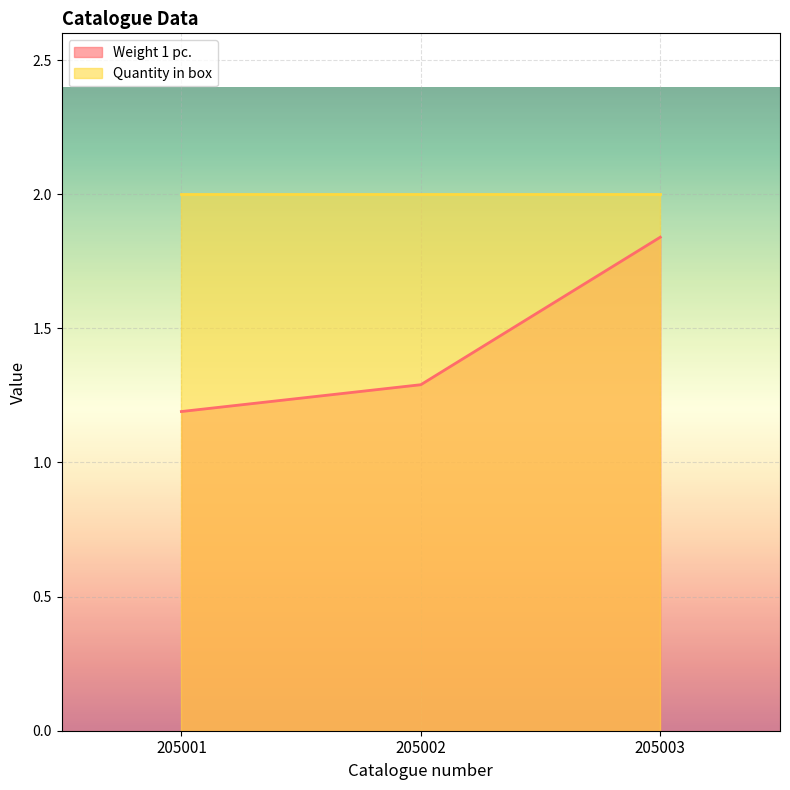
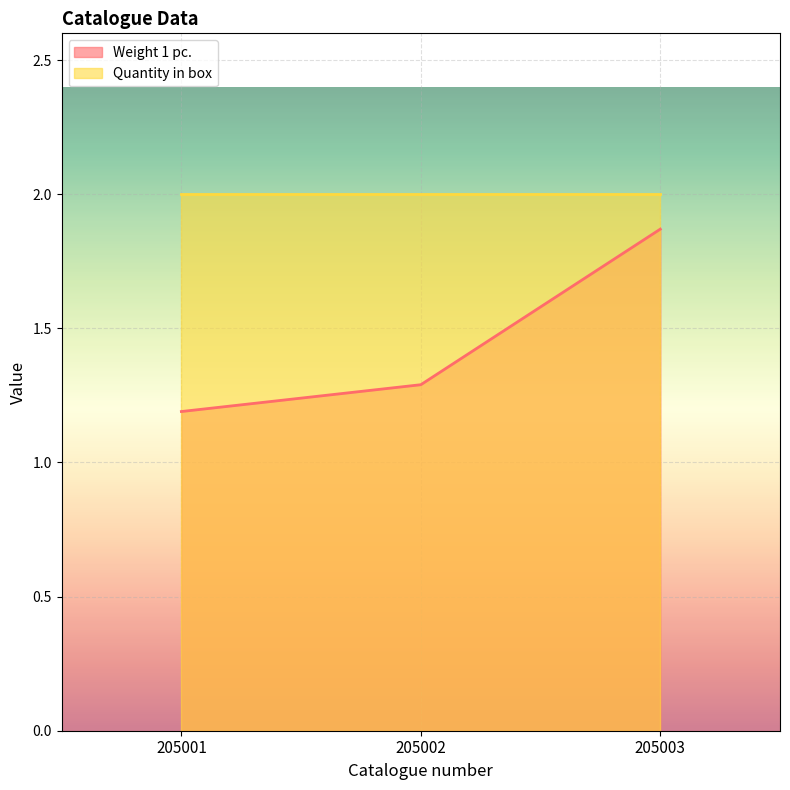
  {
    "Weight 1 pc.": {
      "205001": 1.19,
      "205002": 1.29,
-     "205003": 1.84
+     "205003": 1.87
    },
    "Quantity in box": {
      "205001": 2.00,
      "205002": 2.00,
      "205003": 2.00
    }
  }
